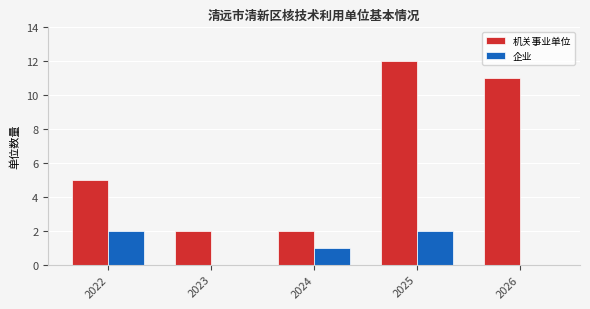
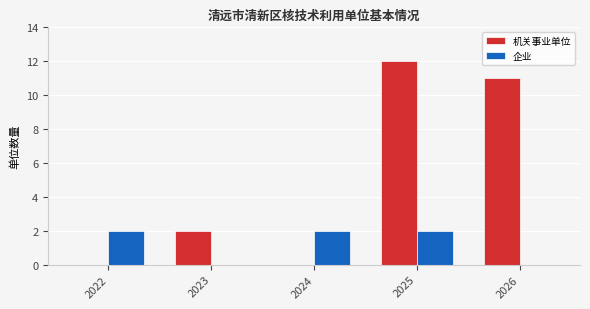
  {
    "机关事业单位": {
-     "2022": 5,
+     "2022": 0,
      "2023": 2,
-     "2024": 2,
+     "2024": 0,
      "2025": 12,
      "2026": 11
    },
    "企业": {
      "2022": 2,
      "2023": 0,
-     "2024": 1,
+     "2024": 2,
      "2025": 2,
      "2026": 0
    }
  }
